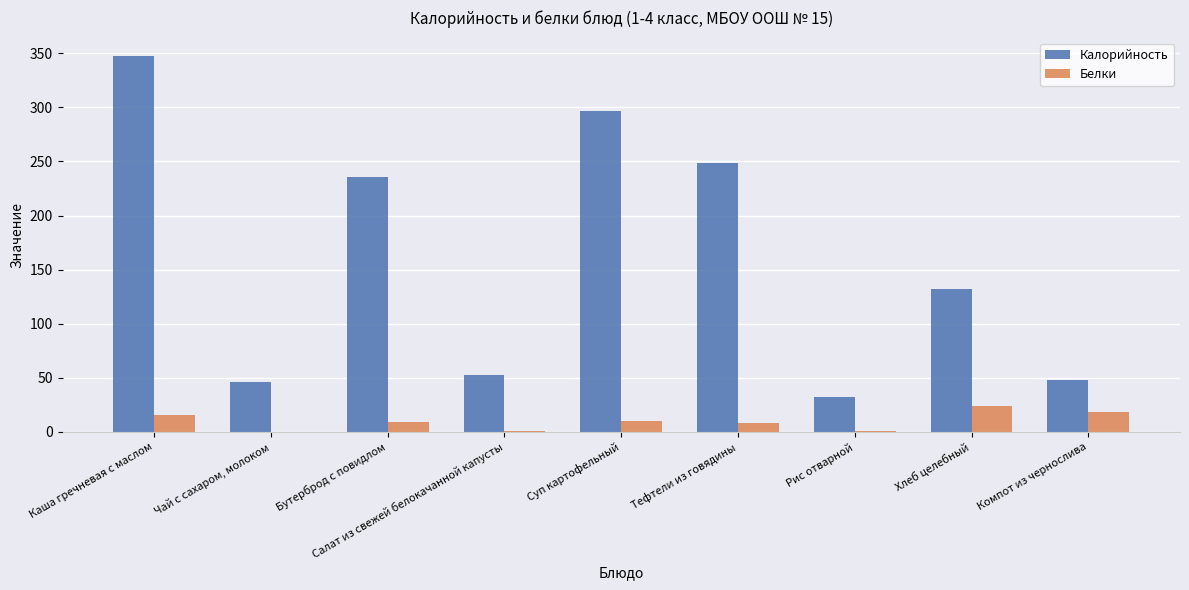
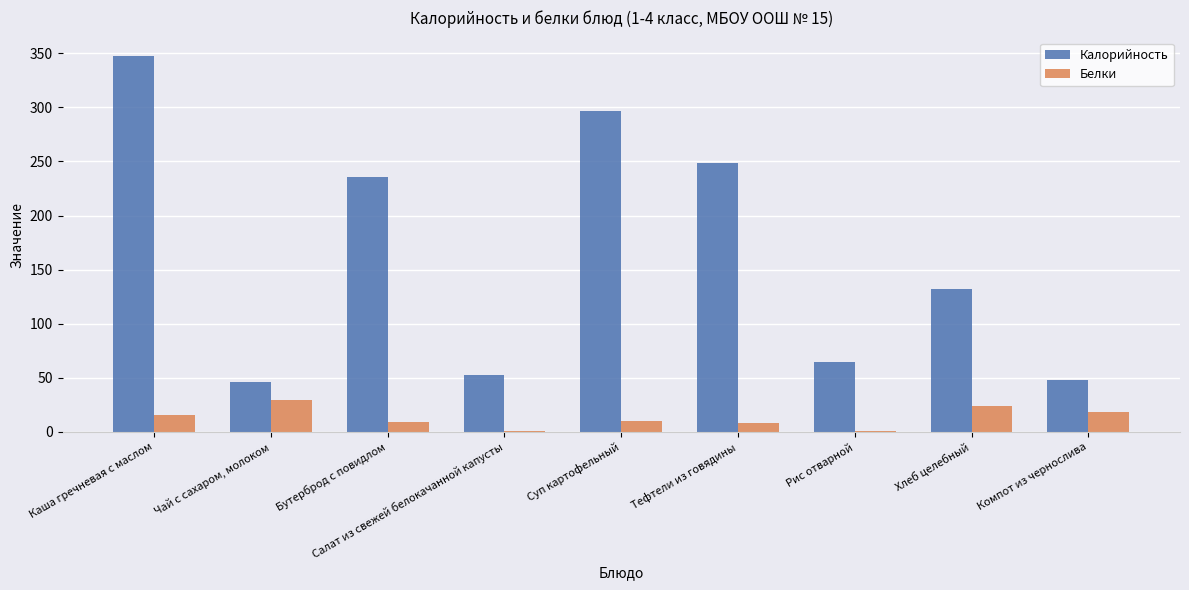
  {
    "Калорийность": {
      "Каша гречневая с маслом": 347,
      "Чай с сахаром, молоком": 46,
      "Бутерброд с повидлом": 236,
      "Салат из свежей белокачанной капусты": 53,
      "Суп картофельный": 297,
      "Тефтели из говядины": 249,
-     "Рис отварной": 33,
+     "Рис отварной": 65,
      "Хлеб целебный": 132,
      "Компот из чернослива": 48
    },
    "Белки": {
      "Каша гречневая с маслом": 16,
-     "Чай с сахаром, молоком": 0,
+     "Чай с сахаром, молоком": 29,
      "Бутерброд с повидлом": 9,
      "Суп картофельный": 10,
      "Тефтели из говядины": 8,
      "Хлеб целебный": 24,
      "Компот из чернослива": 18
    }
  }
